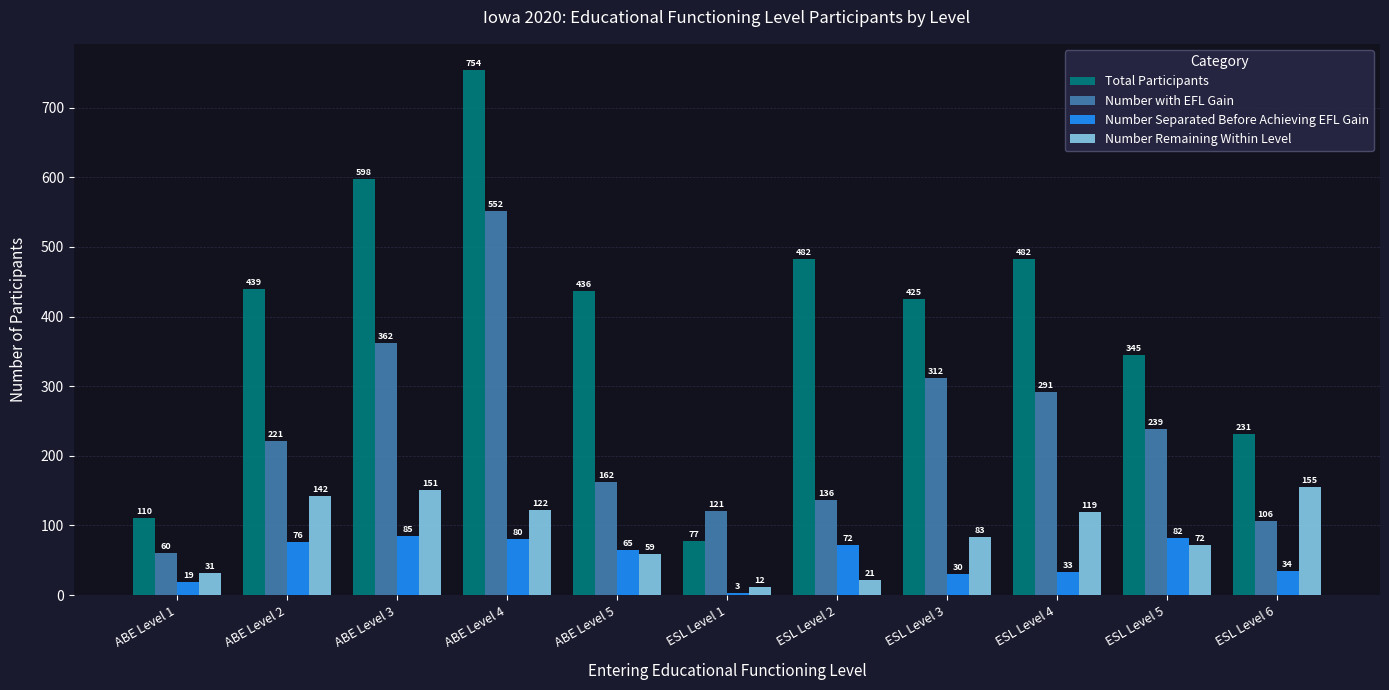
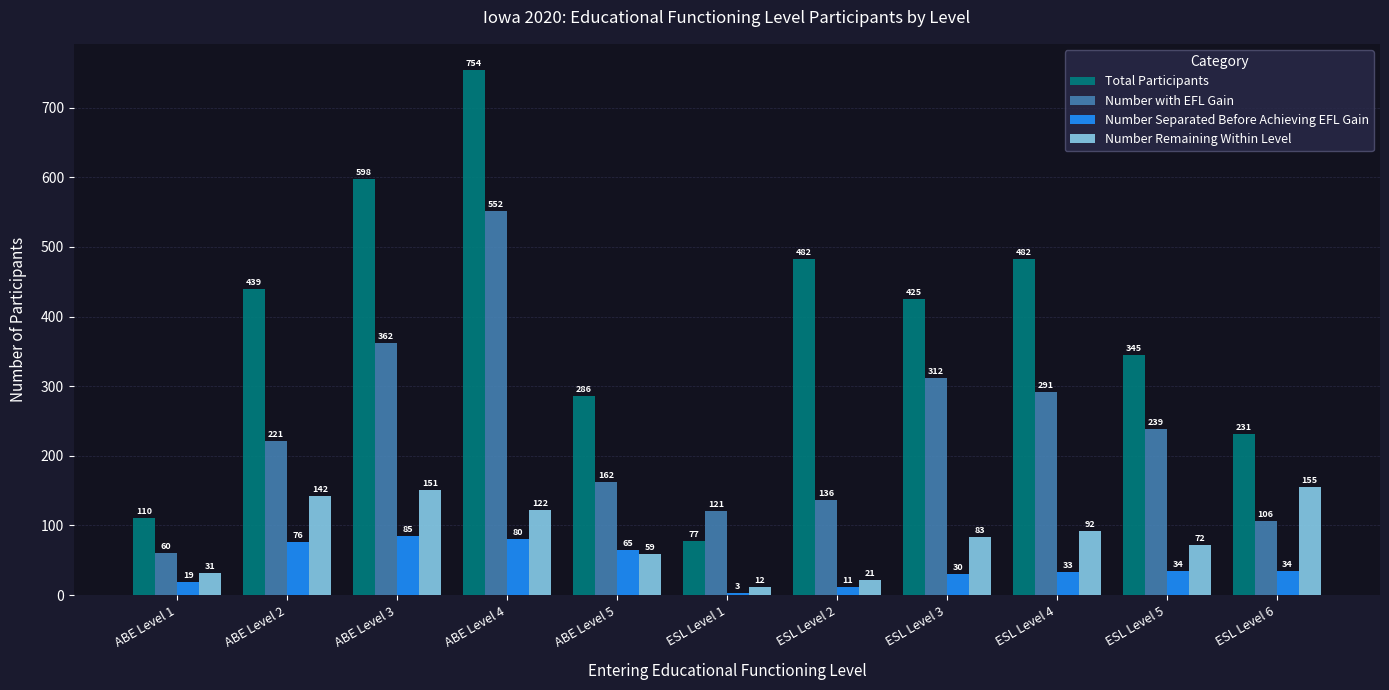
  {
    "Total Participants": {
      "ABE Level 1": 110,
      "ABE Level 2": 439,
      "ABE Level 3": 598,
      "ABE Level 4": 754,
-     "ABE Level 5": 436,
+     "ABE Level 5": 286,
      "ESL Level 1": 77,
      "ESL Level 2": 482,
      "ESL Level 3": 425,
      "ESL Level 4": 482,
      "ESL Level 5": 345,
      "ESL Level 6": 231
    },
    "Number with EFL Gain": {
      "ABE Level 1": 60,
      "ABE Level 2": 221,
      "ABE Level 3": 362,
      "ABE Level 4": 552,
      "ABE Level 5": 162,
      "ESL Level 1": 121,
      "ESL Level 2": 136,
      "ESL Level 3": 312,
      "ESL Level 4": 291,
      "ESL Level 5": 239,
      "ESL Level 6": 106
    },
    "Number Separated Before Achieving EFL Gain": {
      "ABE Level 1": 19,
      "ABE Level 2": 76,
      "ABE Level 3": 85,
      "ABE Level 4": 80,
      "ABE Level 5": 65,
      "ESL Level 1": 3,
-     "ESL Level 2": 72,
+     "ESL Level 2": 11,
      "ESL Level 3": 30,
      "ESL Level 4": 33,
-     "ESL Level 5": 82,
+     "ESL Level 5": 34,
      "ESL Level 6": 34
    },
    "Number Remaining Within Level": {
      "ABE Level 1": 31,
      "ABE Level 2": 142,
      "ABE Level 3": 151,
      "ABE Level 4": 122,
      "ABE Level 5": 59,
      "ESL Level 1": 12,
      "ESL Level 2": 21,
      "ESL Level 3": 83,
-     "ESL Level 4": 119,
+     "ESL Level 4": 92,
      "ESL Level 5": 72,
      "ESL Level 6": 155
    }
  }
